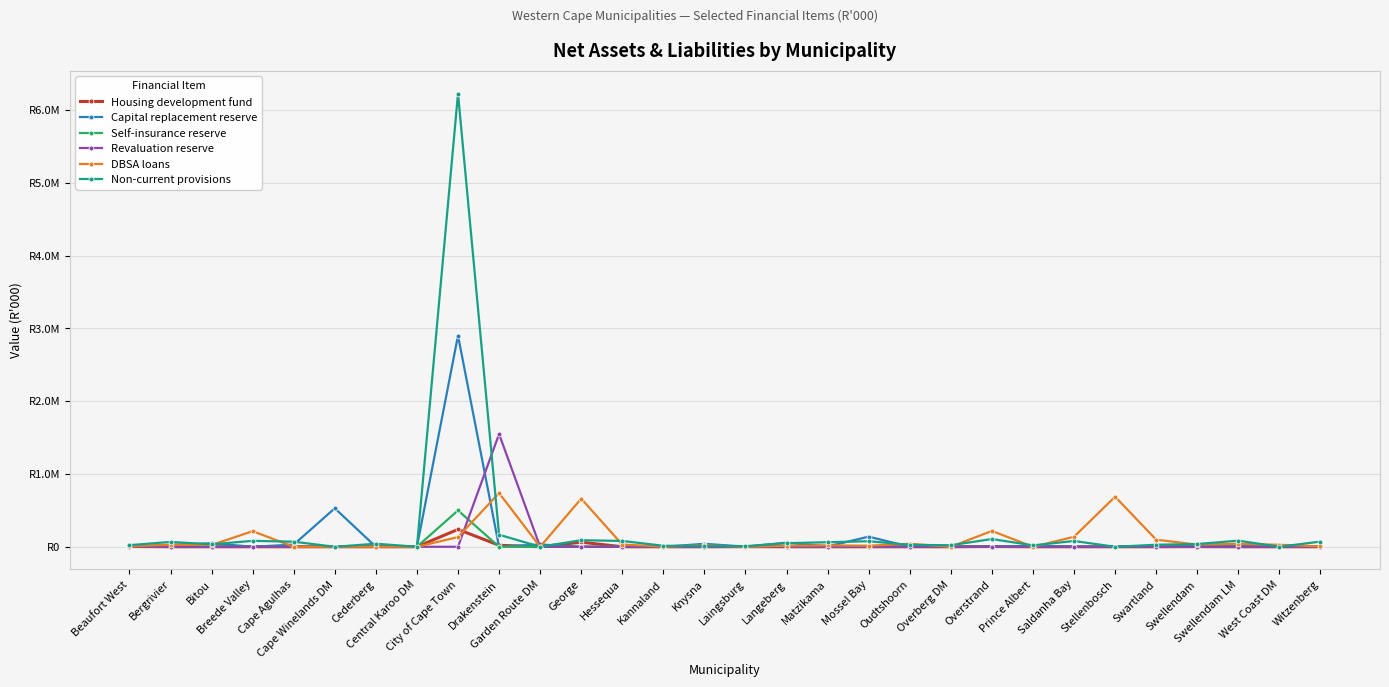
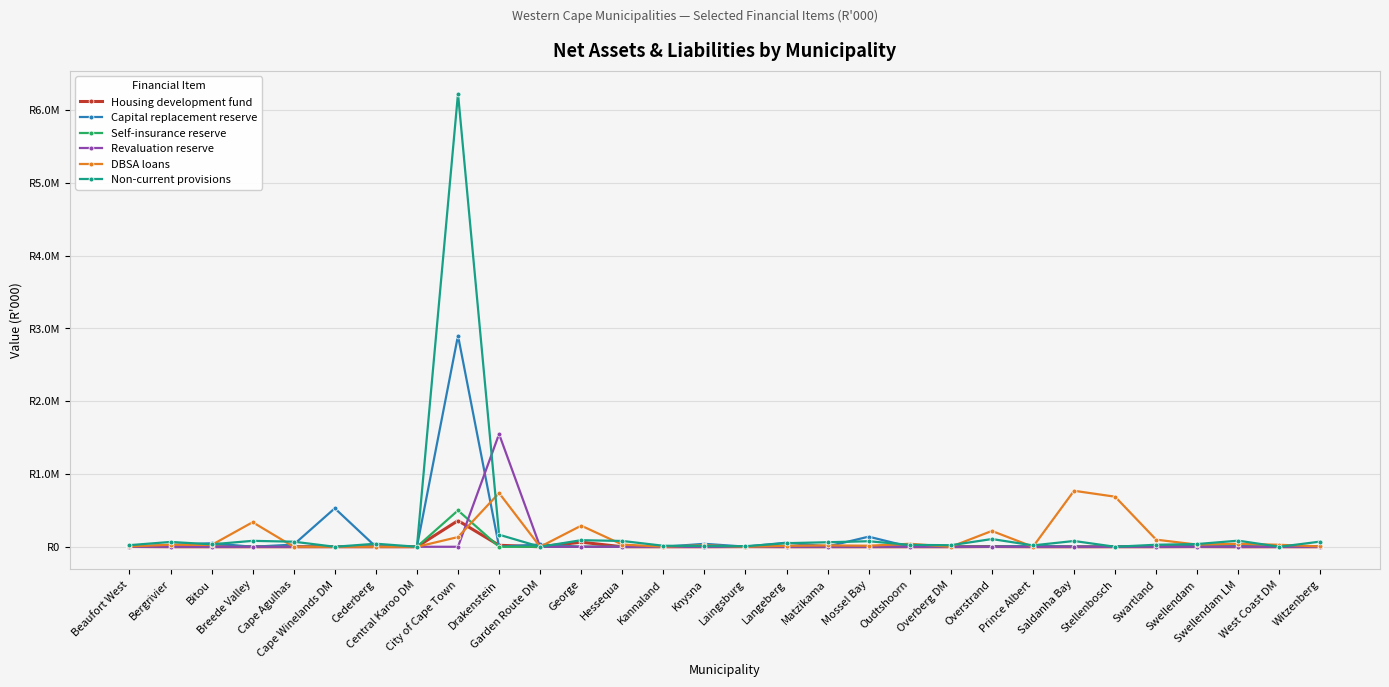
  {
    "Housing development fund": {
-     "City of Cape Town": "R200000"
+     "City of Cape Town": "R400000"
    },
    "Capital replacement reserve": {
      "Cape Winelands DM": "R500000",
      "City of Cape Town": "R2900000",
      "Mossel Bay": "R100000"
    },
    "Revaluation reserve": {
      "City of Cape Town": "R0",
      "Drakenstein": "R1500000"
    },
    "DBSA loans": {
-     "Breede Valley": "R200000",
+     "Breede Valley": "R300000",
      "City of Cape Town": "R100000",
      "Drakenstein": "R700000",
-     "George": "R700000",
+     "George": "R300000",
      "Overstrand": "R200000",
-     "Saldanha Bay": "R100000",
+     "Saldanha Bay": "R800000",
      "Stellenbosch": "R700000",
      "Swartland": "R100000"
    }
  }
